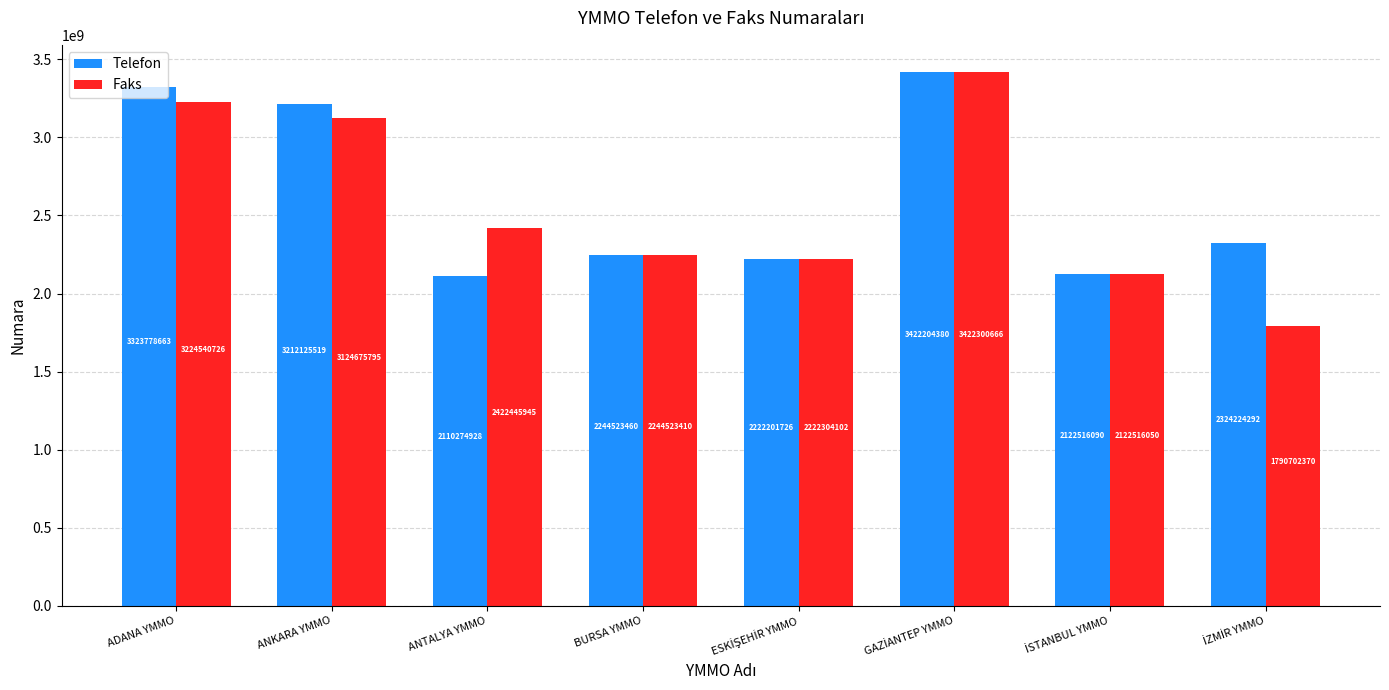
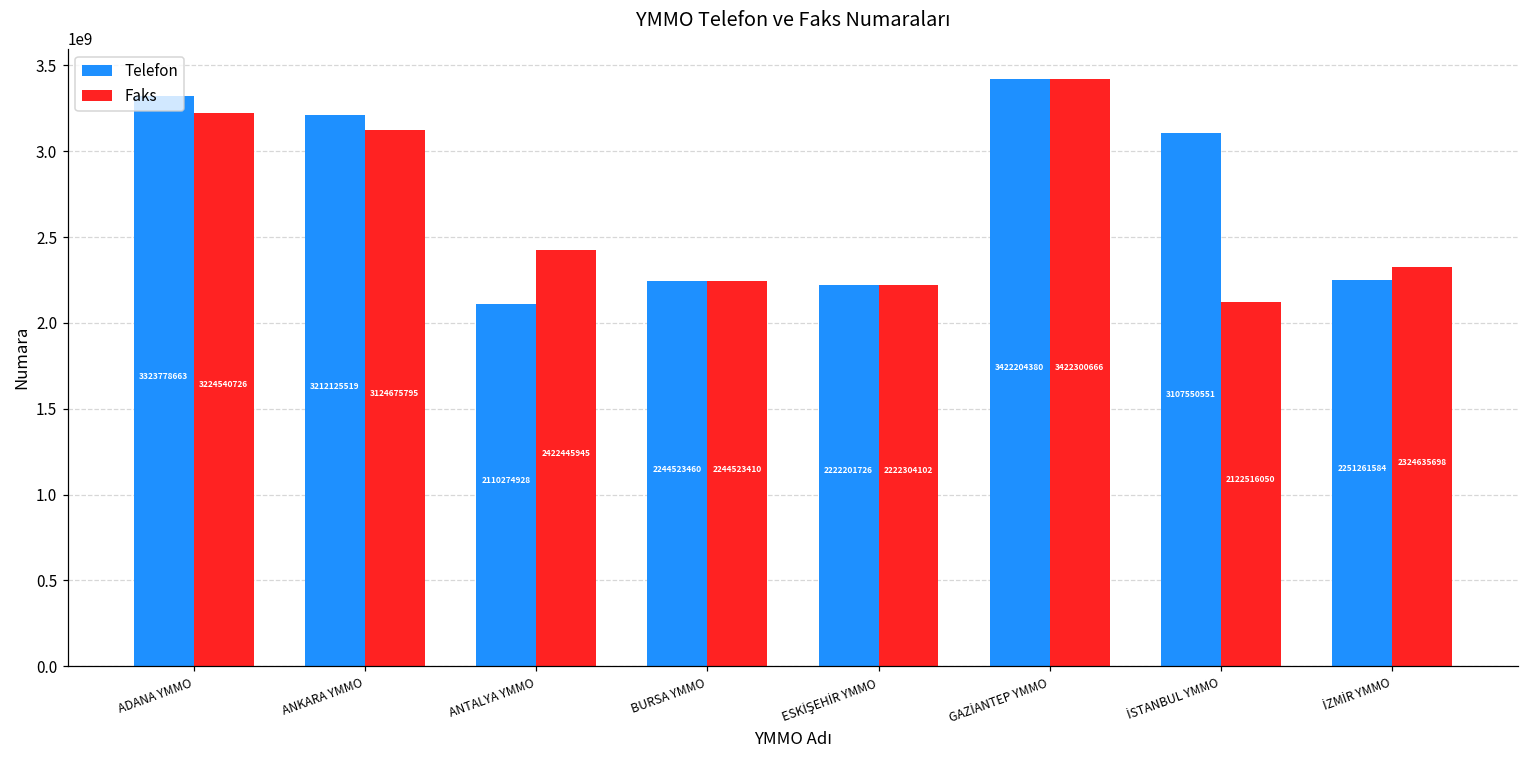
  {
    "Telefon": {
      "ANKARA YMMO": 3212125519,
      "ANTALYA YMMO": 2110274928,
      "BURSA YMMO": 2244523460,
      "ESKİŞEHİR YMMO": 2222201726,
      "GAZİANTEP YMMO": 3422204380,
-     "İSTANBUL YMMO": 2122516090,
-     "İZMİR YMMO": 2324224292
+     "İSTANBUL YMMO": 3107550551,
+     "İZMİR YMMO": 2251261584
    },
    "Faks": {
      "ADANA YMMO": 3224540726,
      "ANKARA YMMO": 3124675795,
      "ANTALYA YMMO": 2422445945,
      "BURSA YMMO": 2244523410,
      "ESKİŞEHİR YMMO": 2222304102,
      "GAZİANTEP YMMO": 3422300666,
      "İSTANBUL YMMO": 2122516050,
-     "İZMİR YMMO": 1790702370
+     "İZMİR YMMO": 2324635698
    }
  }
